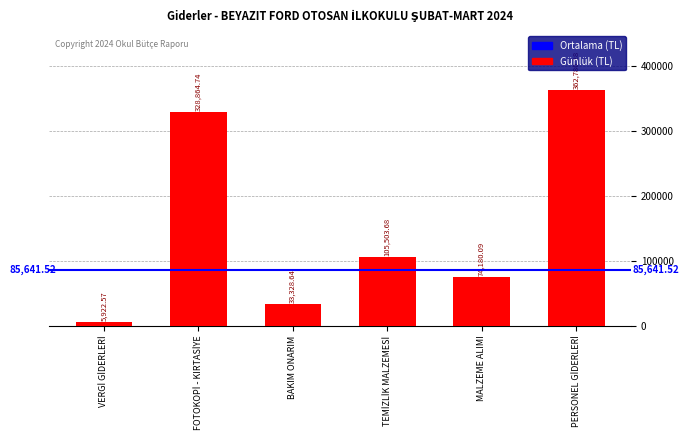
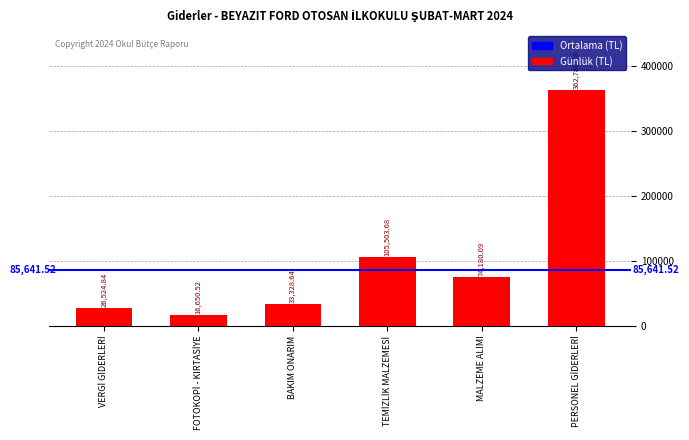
  {
-   "VERGİ GİDERLERİ": "5,922.57",
-   "FOTOKOPİ - KIRTASİYE": "328,864.74",
+   "VERGİ GİDERLERİ": "26,524.84",
+   "FOTOKOPİ - KIRTASİYE": "16,650.52",
    "BAKIM ONARIM": "33,328.64",
    "TEMİZLİK MALZEMESİ": "105,503.68",
    "MALZEME ALIMI": "74,180.09"
  }
